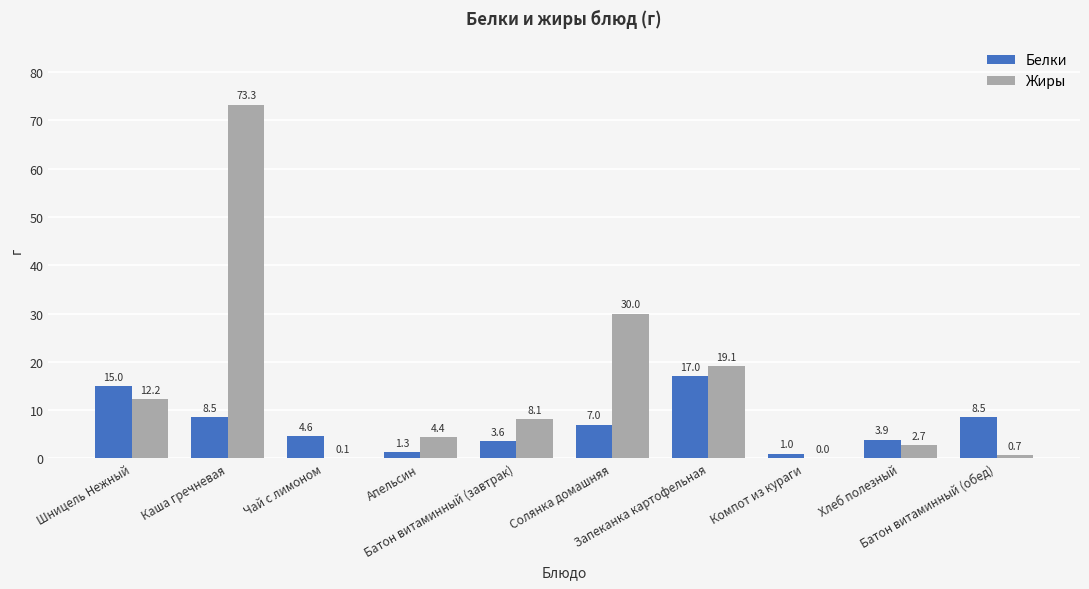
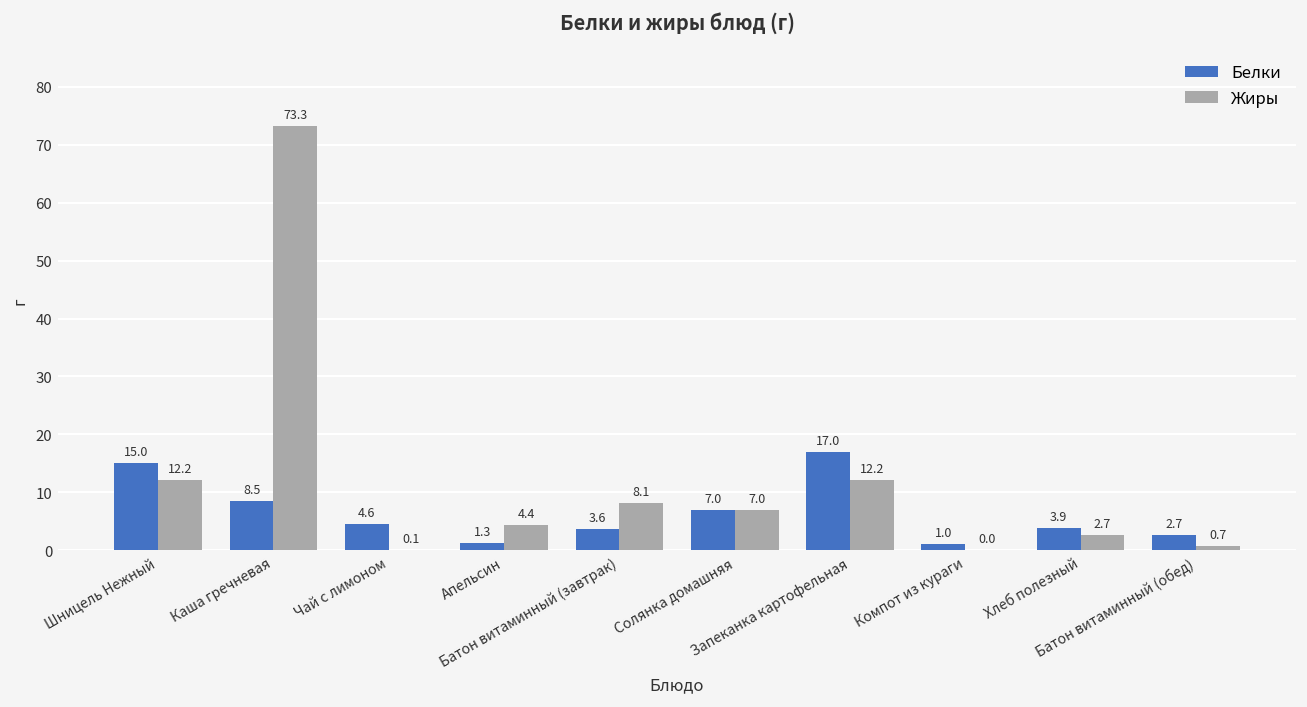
  {
    "Белки": {
      "Шницель Нежный": 15.0,
      "Каша гречневая": 8.5,
      "Чай с лимоном": 4.6,
      "Апельсин": 1.3,
      "Батон витаминный (завтрак)": 3.6,
      "Солянка домашняя": 7.0,
      "Запеканка картофельная": 17.0,
      "Компот из кураги": 1.0,
      "Хлеб полезный": 3.9,
-     "Батон витаминный (обед)": 8.5
+     "Батон витаминный (обед)": 2.7
    },
    "Жиры": {
      "Шницель Нежный": 12.2,
      "Каша гречневая": 73.3,
      "Чай с лимоном": 0.1,
      "Апельсин": 4.4,
      "Батон витаминный (завтрак)": 8.1,
-     "Солянка домашняя": 30.0,
-     "Запеканка картофельная": 19.1,
+     "Солянка домашняя": 7.0,
+     "Запеканка картофельная": 12.2,
      "Компот из кураги": 0.0,
      "Хлеб полезный": 2.7,
      "Батон витаминный (обед)": 0.7
    }
  }
